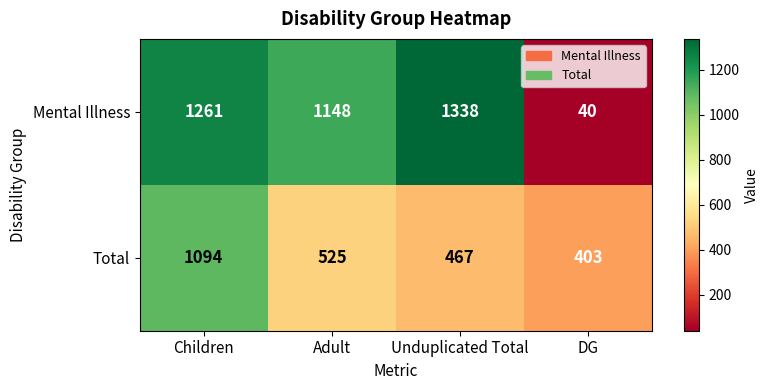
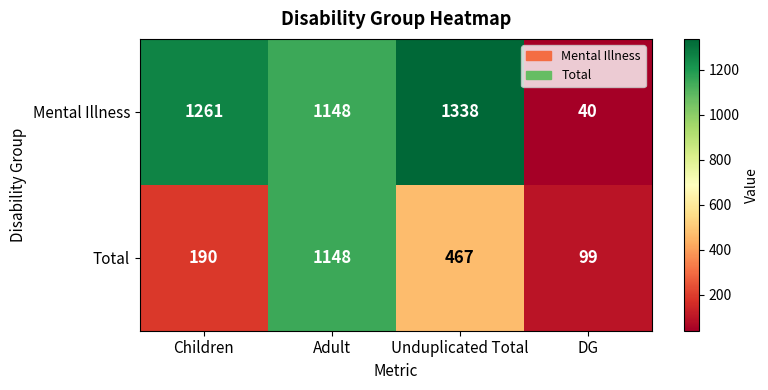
  {
    "Mental Illness": {
      "Children": 1261,
      "Adult": 1148,
      "Unduplicated Total": 1338,
      "DG": 40
    },
    "Total": {
-     "Children": 1094,
-     "Adult": 525,
+     "Children": 190,
+     "Adult": 1148,
      "Unduplicated Total": 467,
-     "DG": 403
+     "DG": 99
    }
  }
